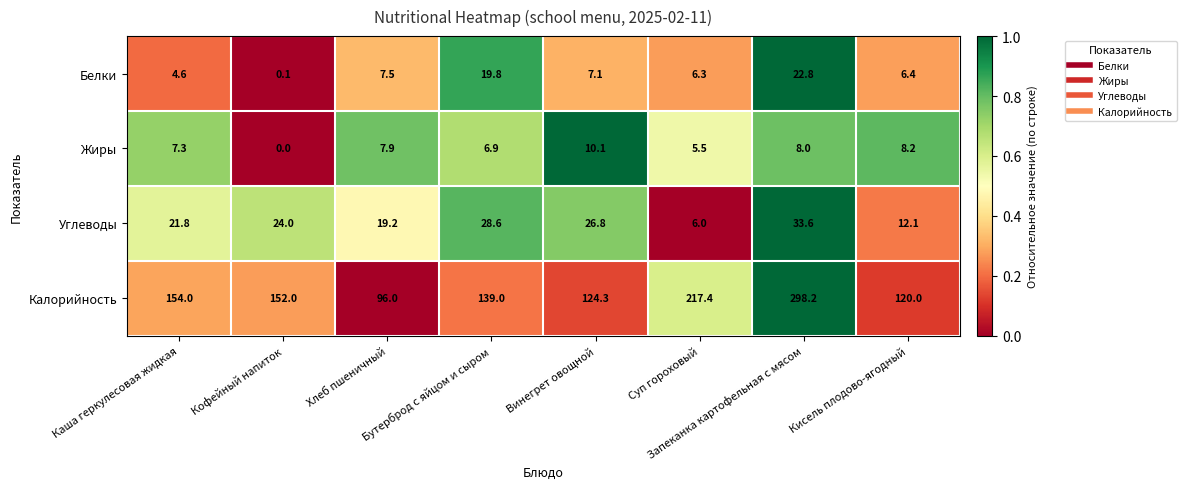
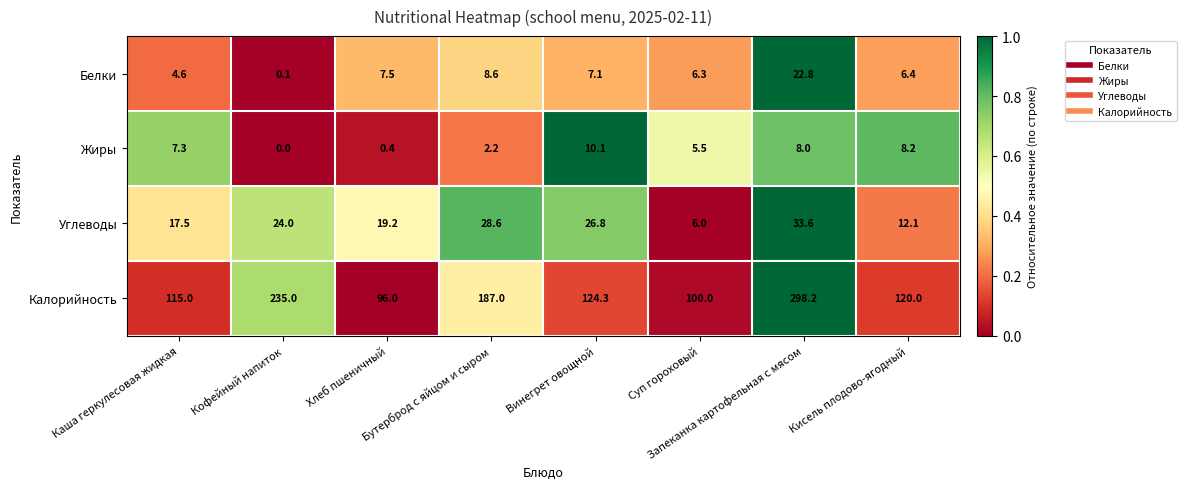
  {
    "Белки": {
      "Каша геркулесовая жидкая": 4.6,
      "Кофейный напиток": 0.1,
      "Хлеб пшеничный": 7.5,
-     "Бутерброд с яйцом и сыром": 19.8,
+     "Бутерброд с яйцом и сыром": 8.6,
      "Винегрет овощной": 7.1,
      "Суп гороховый": 6.3,
      "Запеканка картофельная с мясом": 22.8,
      "Кисель плодово-ягодный": 6.4
    },
    "Жиры": {
      "Каша геркулесовая жидкая": 7.3,
      "Кофейный напиток": 0.0,
-     "Хлеб пшеничный": 7.9,
-     "Бутерброд с яйцом и сыром": 6.9,
+     "Хлеб пшеничный": 0.4,
+     "Бутерброд с яйцом и сыром": 2.2,
      "Винегрет овощной": 10.1,
      "Суп гороховый": 5.5,
      "Запеканка картофельная с мясом": 8.0,
      "Кисель плодово-ягодный": 8.2
    },
    "Углеводы": {
-     "Каша геркулесовая жидкая": 21.8,
+     "Каша геркулесовая жидкая": 17.5,
      "Кофейный напиток": 24.0,
      "Хлеб пшеничный": 19.2,
      "Бутерброд с яйцом и сыром": 28.6,
      "Винегрет овощной": 26.8,
      "Суп гороховый": 6.0,
      "Запеканка картофельная с мясом": 33.6,
      "Кисель плодово-ягодный": 12.1
    },
    "Калорийность": {
-     "Каша геркулесовая жидкая": 154.0,
-     "Кофейный напиток": 152.0,
+     "Каша геркулесовая жидкая": 115.0,
+     "Кофейный напиток": 235.0,
      "Хлеб пшеничный": 96.0,
-     "Бутерброд с яйцом и сыром": 139.0,
+     "Бутерброд с яйцом и сыром": 187.0,
      "Винегрет овощной": 124.3,
-     "Суп гороховый": 217.4,
+     "Суп гороховый": 100.0,
      "Запеканка картофельная с мясом": 298.2,
      "Кисель плодово-ягодный": 120.0
    }
  }
